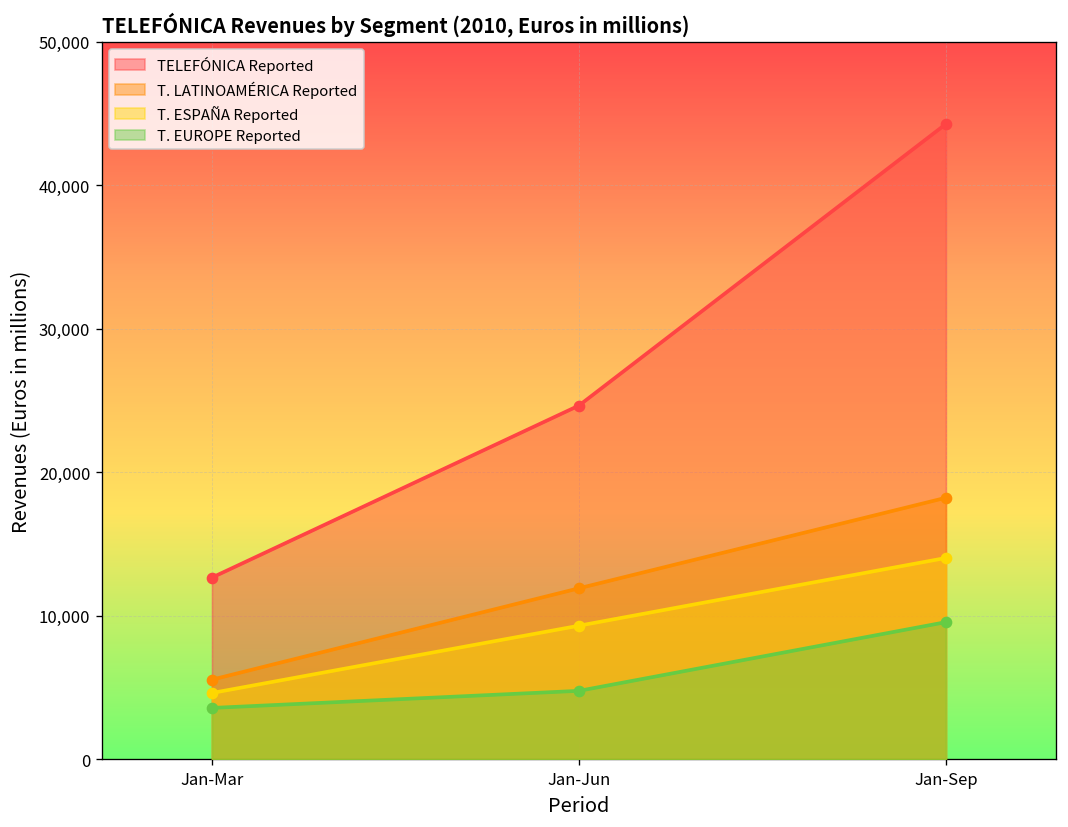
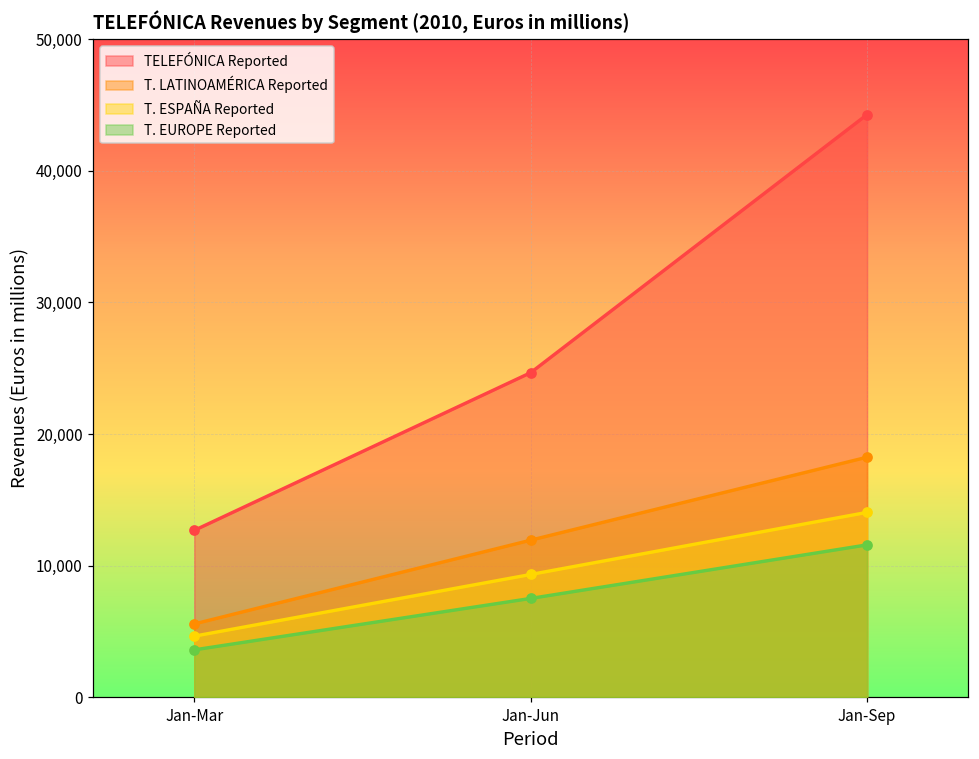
  {
    "TELEFÓNICA Reported": {
      "Jan-Mar": "12,700",
      "Jan-Jun": "24,700",
      "Jan-Sep": "44,300"
    },
    "T. EUROPE Reported": {
      "Jan-Mar": "3,600",
-     "Jan-Jun": "4,800",
-     "Jan-Sep": "9,600"
+     "Jan-Jun": "7,500",
+     "Jan-Sep": "11,600"
    }
  }
